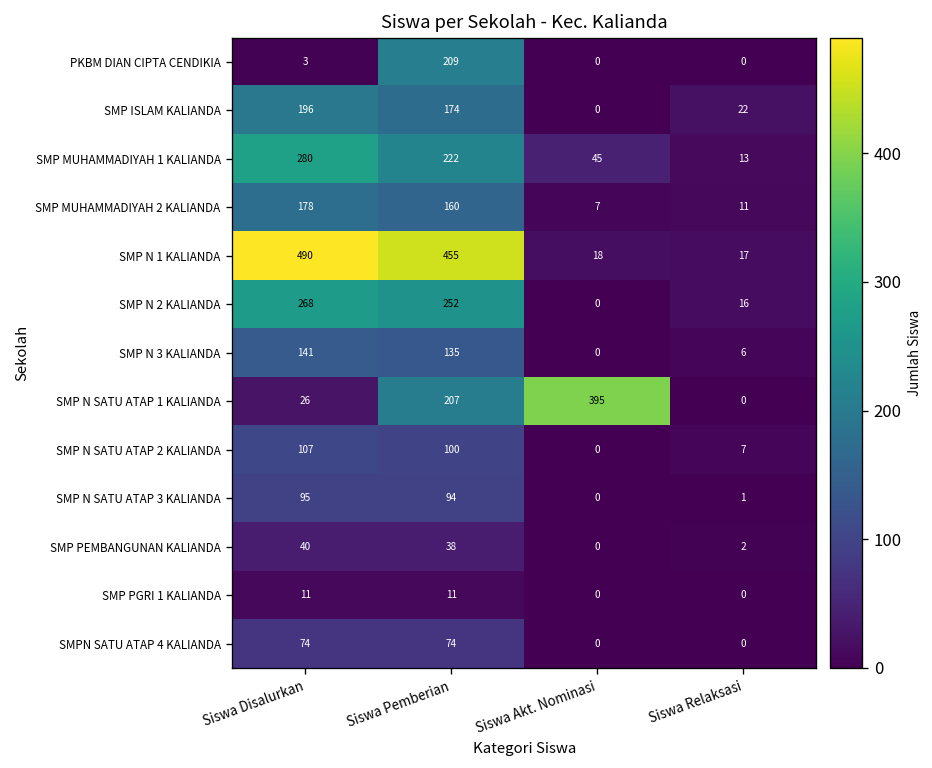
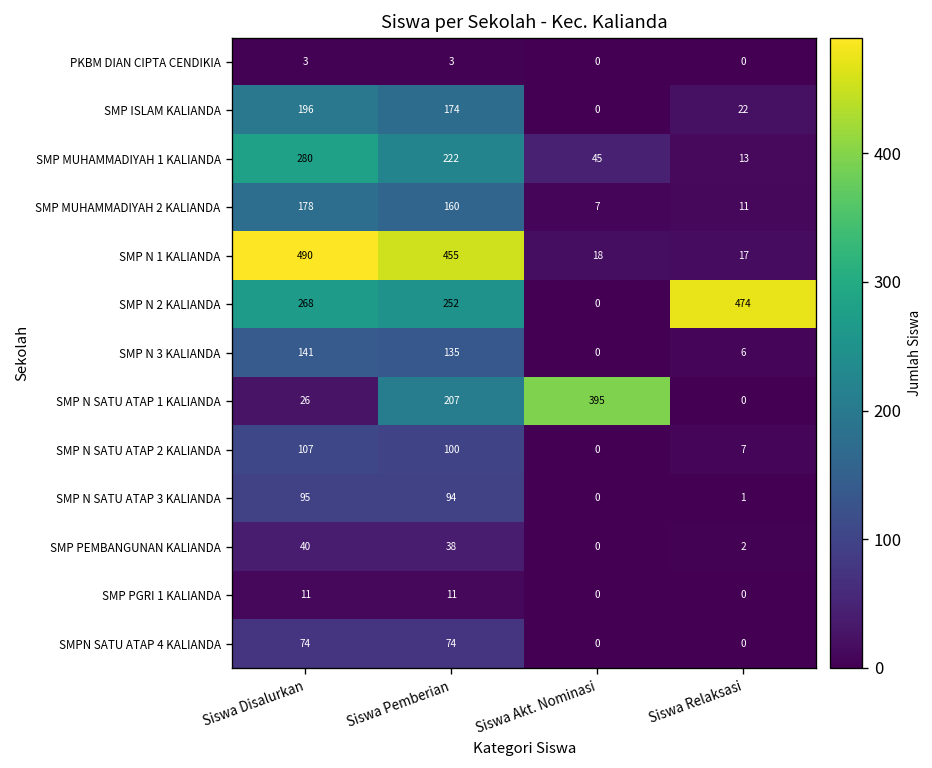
  {
    "PKBM DIAN CIPTA CENDIKIA": {
      "Siswa Disalurkan": 3,
-     "Siswa Pemberian": 209,
+     "Siswa Pemberian": 3,
      "Siswa Akt. Nominasi": 0,
      "Siswa Relaksasi": 0
    },
    "SMP ISLAM KALIANDA": {
      "Siswa Disalurkan": 196,
      "Siswa Pemberian": 174,
      "Siswa Akt. Nominasi": 0,
      "Siswa Relaksasi": 22
    },
    "SMP MUHAMMADIYAH 1 KALIANDA": {
      "Siswa Disalurkan": 280,
      "Siswa Pemberian": 222,
      "Siswa Akt. Nominasi": 45,
      "Siswa Relaksasi": 13
    },
    "SMP MUHAMMADIYAH 2 KALIANDA": {
      "Siswa Disalurkan": 178,
      "Siswa Pemberian": 160,
      "Siswa Akt. Nominasi": 7,
      "Siswa Relaksasi": 11
    },
    "SMP N 1 KALIANDA": {
      "Siswa Disalurkan": 490,
      "Siswa Pemberian": 455,
      "Siswa Akt. Nominasi": 18,
      "Siswa Relaksasi": 17
    },
    "SMP N 2 KALIANDA": {
      "Siswa Disalurkan": 268,
      "Siswa Pemberian": 252,
      "Siswa Akt. Nominasi": 0,
-     "Siswa Relaksasi": 16
+     "Siswa Relaksasi": 474
    },
    "SMP N 3 KALIANDA": {
      "Siswa Disalurkan": 141,
      "Siswa Pemberian": 135,
      "Siswa Akt. Nominasi": 0,
      "Siswa Relaksasi": 6
    },
    "SMP N SATU ATAP 1 KALIANDA": {
      "Siswa Disalurkan": 26,
      "Siswa Pemberian": 207,
      "Siswa Akt. Nominasi": 395,
      "Siswa Relaksasi": 0
    },
    "SMP N SATU ATAP 2 KALIANDA": {
      "Siswa Disalurkan": 107,
      "Siswa Pemberian": 100,
      "Siswa Akt. Nominasi": 0,
      "Siswa Relaksasi": 7
    },
    "SMP N SATU ATAP 3 KALIANDA": {
      "Siswa Disalurkan": 95,
      "Siswa Pemberian": 94,
      "Siswa Akt. Nominasi": 0,
      "Siswa Relaksasi": 1
    },
    "SMP PEMBANGUNAN KALIANDA": {
      "Siswa Disalurkan": 40,
      "Siswa Pemberian": 38,
      "Siswa Akt. Nominasi": 0,
      "Siswa Relaksasi": 2
    },
    "SMP PGRI 1 KALIANDA": {
      "Siswa Disalurkan": 11,
      "Siswa Pemberian": 11,
      "Siswa Akt. Nominasi": 0,
      "Siswa Relaksasi": 0
    },
    "SMPN SATU ATAP 4 KALIANDA": {
      "Siswa Disalurkan": 74,
      "Siswa Pemberian": 74,
      "Siswa Akt. Nominasi": 0,
      "Siswa Relaksasi": 0
    }
  }
